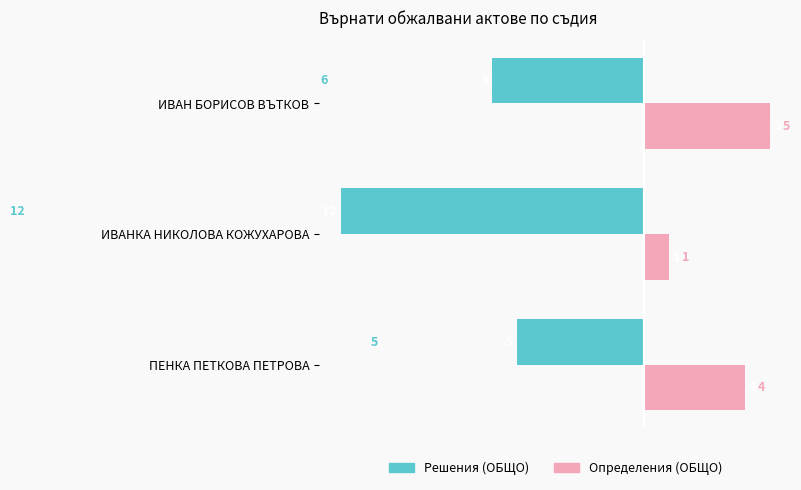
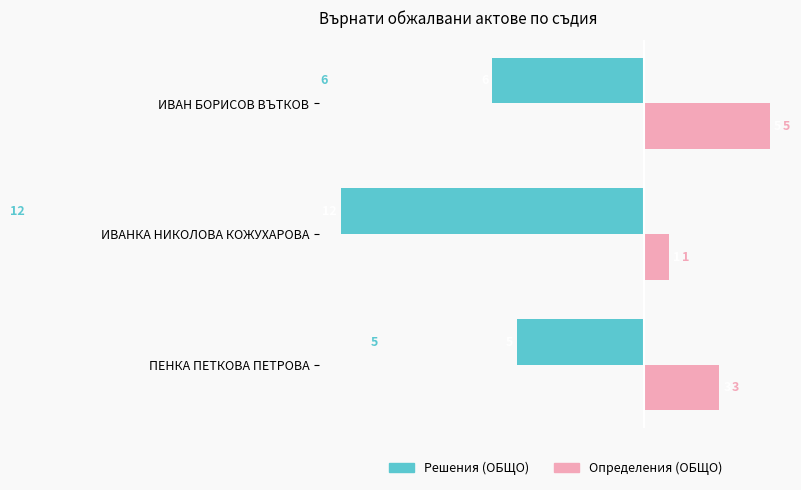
  {
    "Определения (ОБЩО)": {
      "ИВАН БОРИСОВ ВЪТКОВ": 5,
      "ИВАНКА НИКОЛОВА КОЖУХАРОВА": 1,
-     "ПЕНКА ПЕТКОВА ПЕТРОВА": 4
+     "ПЕНКА ПЕТКОВА ПЕТРОВА": 3
    }
  }
